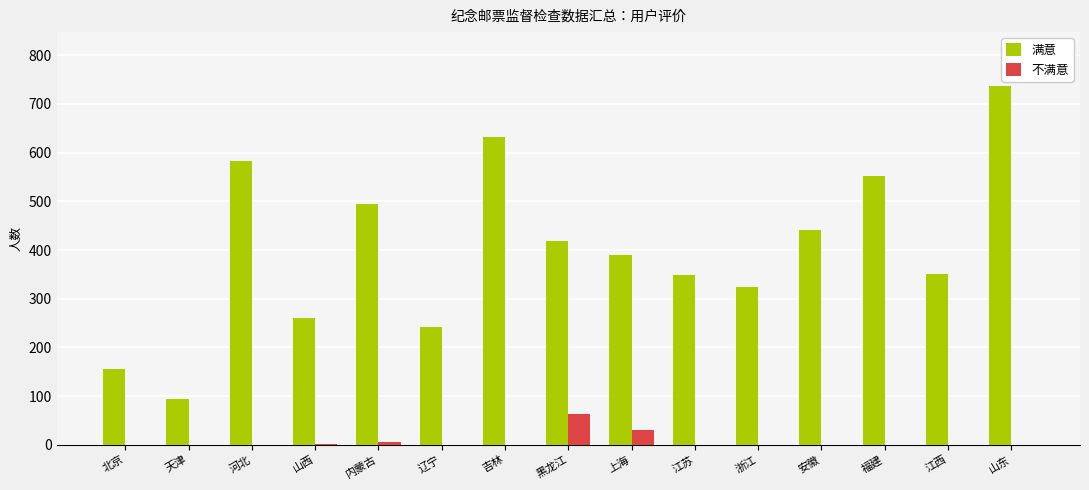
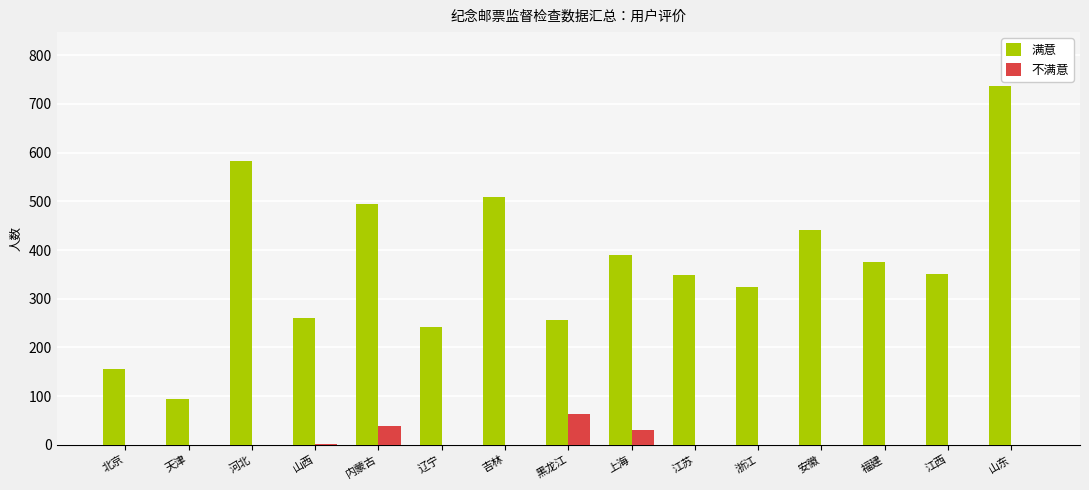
  {
    "满意": {
      "北京": 160,
      "天津": 100,
      "河北": 580,
      "山西": 260,
      "内蒙古": 500,
      "辽宁": 240,
-     "吉林": 630,
-     "黑龙江": 420,
+     "吉林": 510,
+     "黑龙江": 260,
      "上海": 390,
      "江苏": 350,
      "浙江": 320,
      "安徽": 440,
-     "福建": 550,
+     "福建": 380,
      "江西": 350,
      "山东": 740
    },
    "不满意": {
      "北京": 0,
      "天津": 0,
      "河北": 0,
-     "内蒙古": 10,
+     "内蒙古": 40,
      "辽宁": 0,
      "吉林": 0,
      "黑龙江": 60,
      "上海": 30,
      "江苏": 0,
      "浙江": 0,
      "安徽": 0,
      "福建": 0,
      "江西": 0,
      "山东": 0
    }
  }
